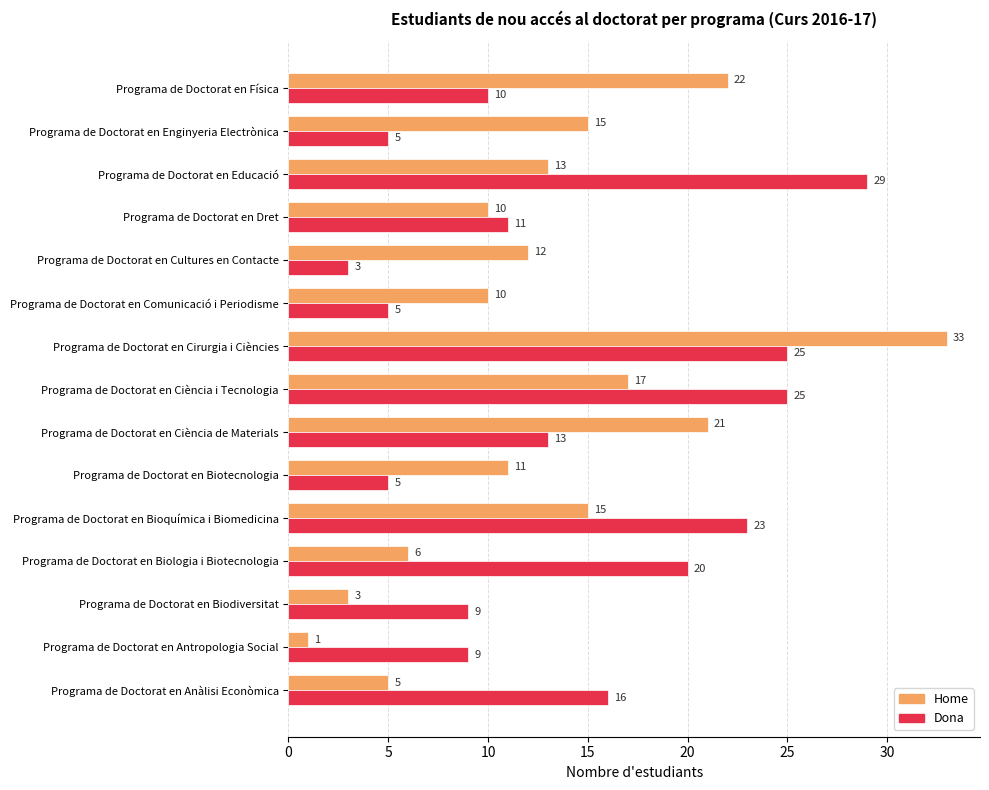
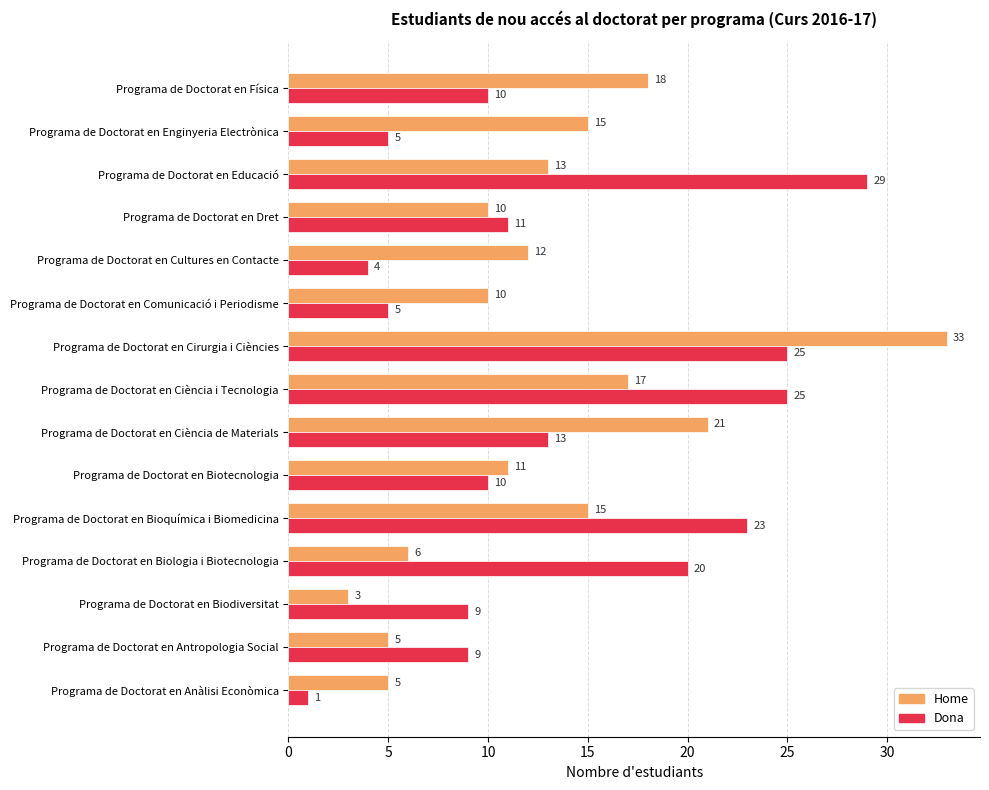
  {
    "Home": {
-     "Programa de Doctorat en Física": 22,
+     "Programa de Doctorat en Física": 18,
      "Programa de Doctorat en Enginyeria Electrònica": 15,
      "Programa de Doctorat en Educació": 13,
      "Programa de Doctorat en Dret": 10,
      "Programa de Doctorat en Cultures en Contacte": 12,
      "Programa de Doctorat en Comunicació i Periodisme": 10,
      "Programa de Doctorat en Cirurgia i Ciències": 33,
      "Programa de Doctorat en Ciència i Tecnologia": 17,
      "Programa de Doctorat en Ciència de Materials": 21,
      "Programa de Doctorat en Biotecnologia": 11,
      "Programa de Doctorat en Bioquímica i Biomedicina": 15,
      "Programa de Doctorat en Biologia i Biotecnologia": 6,
      "Programa de Doctorat en Biodiversitat": 3,
-     "Programa de Doctorat en Antropologia Social": 1,
+     "Programa de Doctorat en Antropologia Social": 5,
      "Programa de Doctorat en Anàlisi Econòmica": 5
    },
    "Dona": {
      "Programa de Doctorat en Física": 10,
      "Programa de Doctorat en Enginyeria Electrònica": 5,
      "Programa de Doctorat en Educació": 29,
      "Programa de Doctorat en Dret": 11,
-     "Programa de Doctorat en Cultures en Contacte": 3,
+     "Programa de Doctorat en Cultures en Contacte": 4,
      "Programa de Doctorat en Comunicació i Periodisme": 5,
      "Programa de Doctorat en Cirurgia i Ciències": 25,
      "Programa de Doctorat en Ciència i Tecnologia": 25,
      "Programa de Doctorat en Ciència de Materials": 13,
-     "Programa de Doctorat en Biotecnologia": 5,
+     "Programa de Doctorat en Biotecnologia": 10,
      "Programa de Doctorat en Bioquímica i Biomedicina": 23,
      "Programa de Doctorat en Biologia i Biotecnologia": 20,
      "Programa de Doctorat en Biodiversitat": 9,
      "Programa de Doctorat en Antropologia Social": 9,
-     "Programa de Doctorat en Anàlisi Econòmica": 16
+     "Programa de Doctorat en Anàlisi Econòmica": 1
    }
  }
